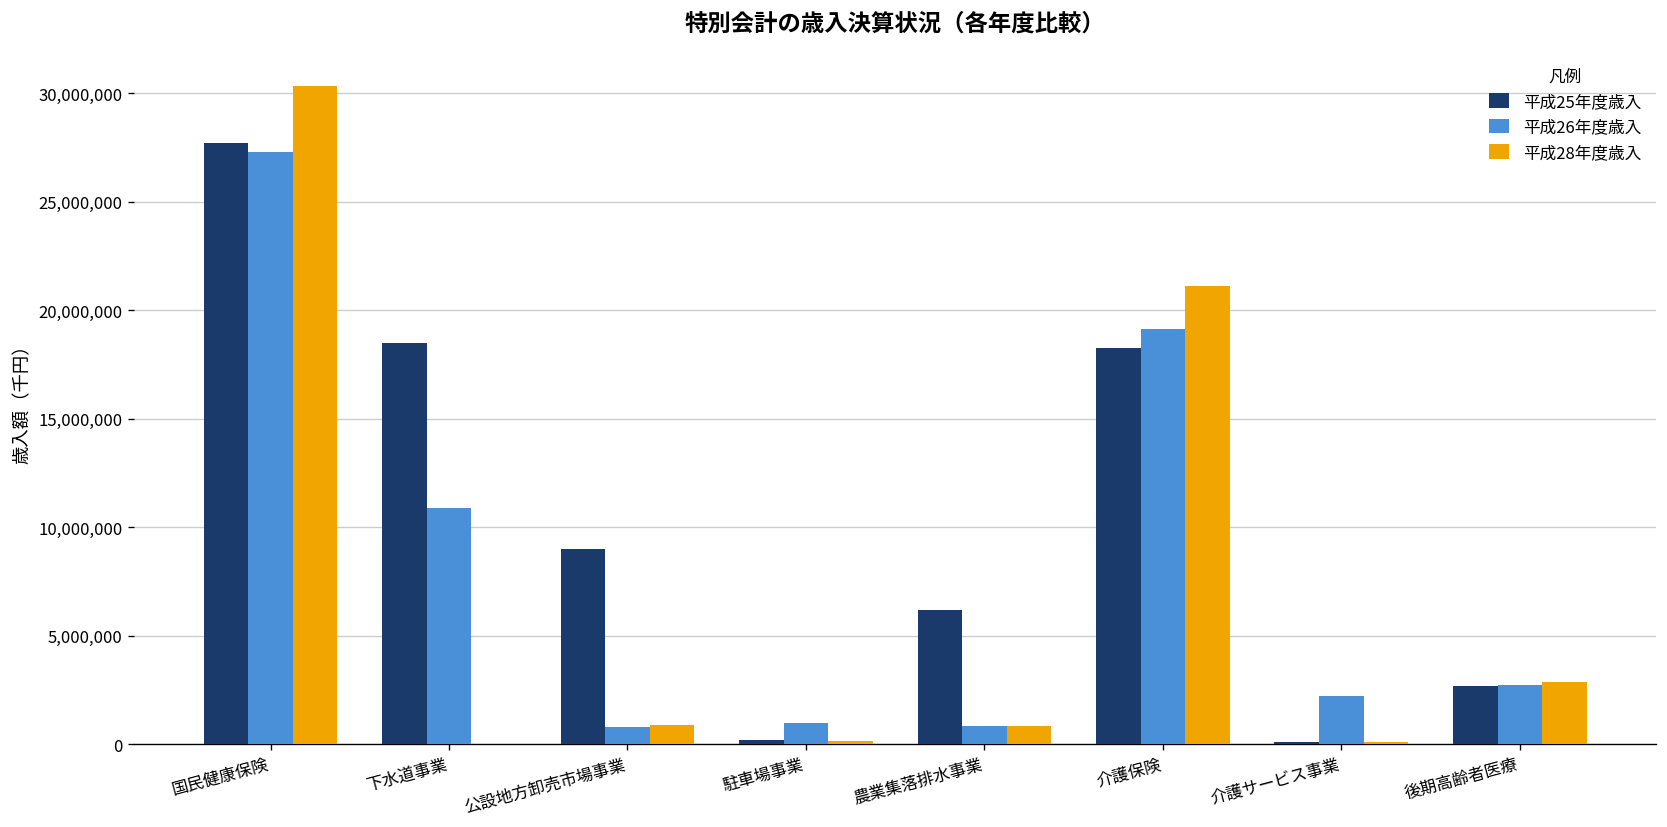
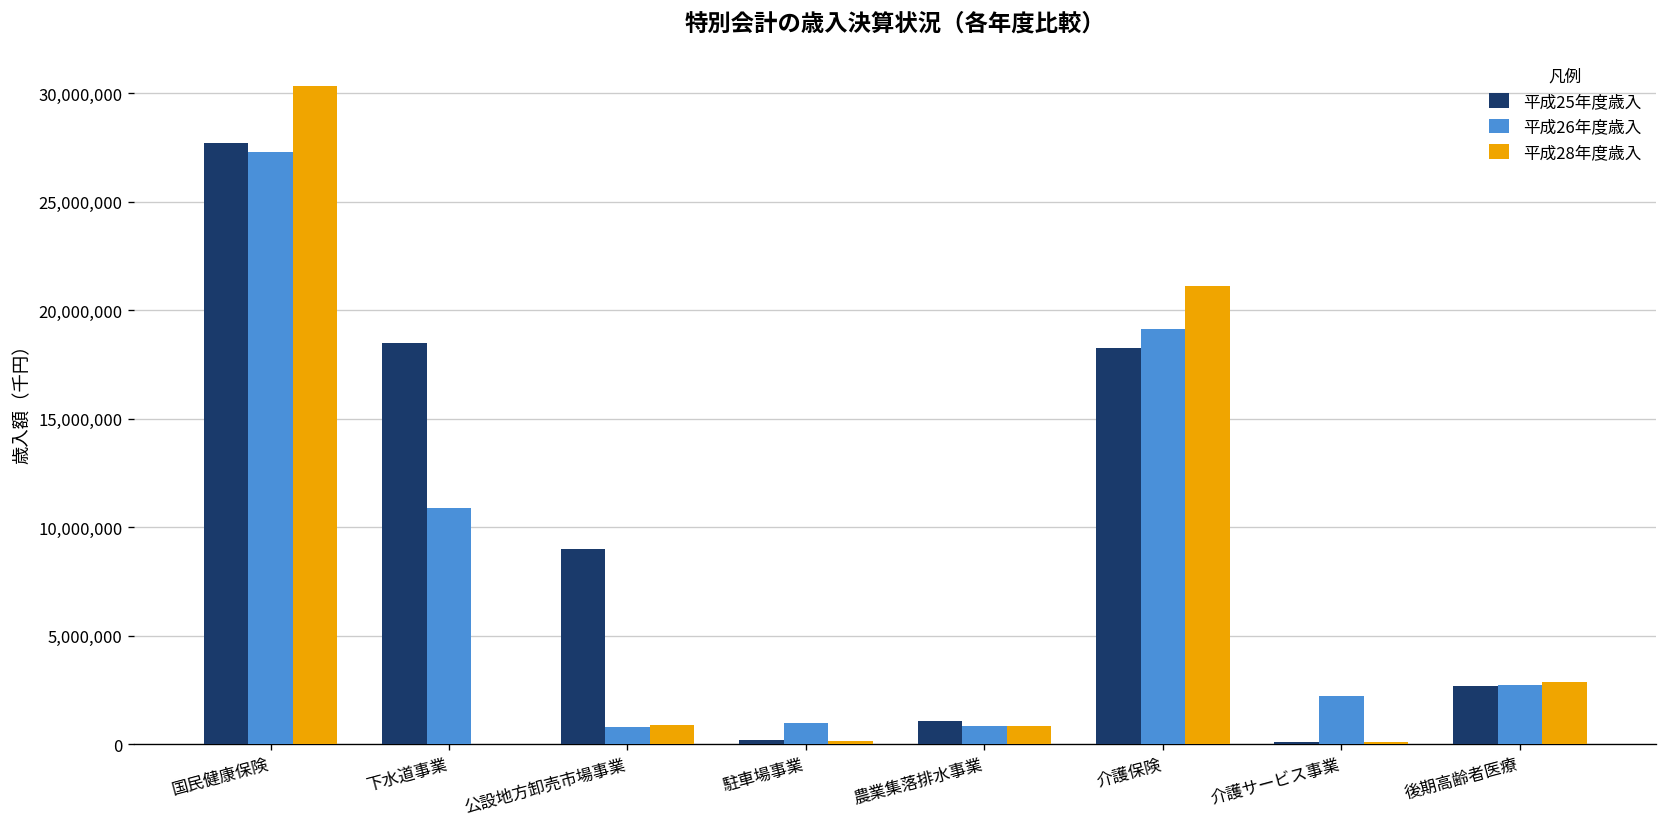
  {
    "平成25年度歳入": {
      "国民健康保険": "27,700,000",
      "下水道事業": "18,500,000",
      "公設地方卸売市場事業": "9,000,000",
      "駐車場事業": "200,000",
-     "農業集落排水事業": "6,200,000",
+     "農業集落排水事業": "1,000,000",
      "介護保険": "18,300,000",
      "後期高齢者医療": "2,700,000"
    },
    "平成26年度歳入": {
      "国民健康保険": "27,300,000",
      "下水道事業": "10,900,000",
      "公設地方卸売市場事業": "800,000",
      "駐車場事業": "1,000,000",
      "農業集落排水事業": "800,000",
      "介護保険": "19,100,000",
      "介護サービス事業": "2,200,000",
      "後期高齢者医療": "2,700,000"
    },
    "平成28年度歳入": {
      "国民健康保険": "30,300,000",
      "下水道事業": "0",
      "公設地方卸売市場事業": "900,000",
      "駐車場事業": "200,000",
      "農業集落排水事業": "800,000",
      "介護保険": "21,100,000",
      "後期高齢者医療": "2,900,000"
    }
  }
